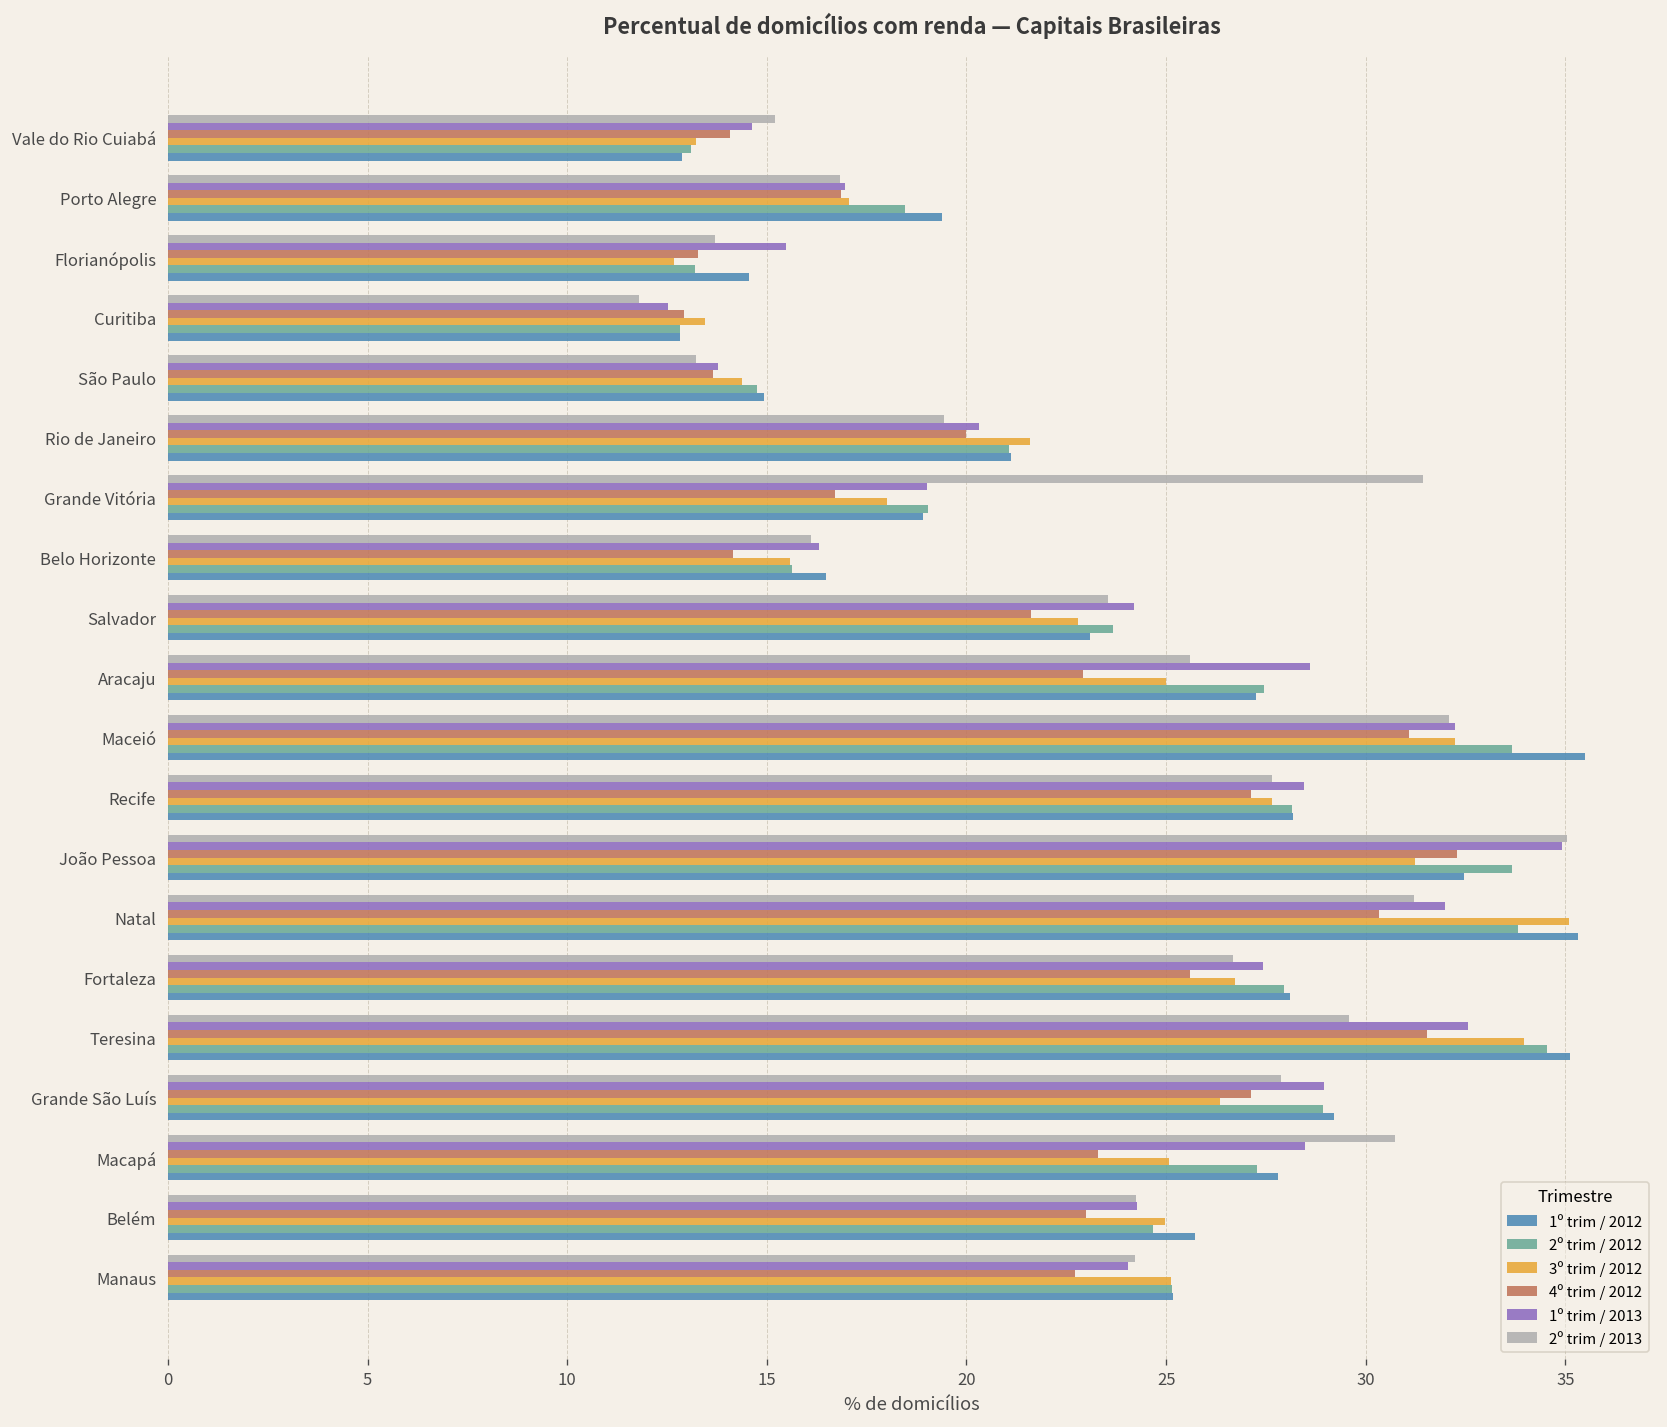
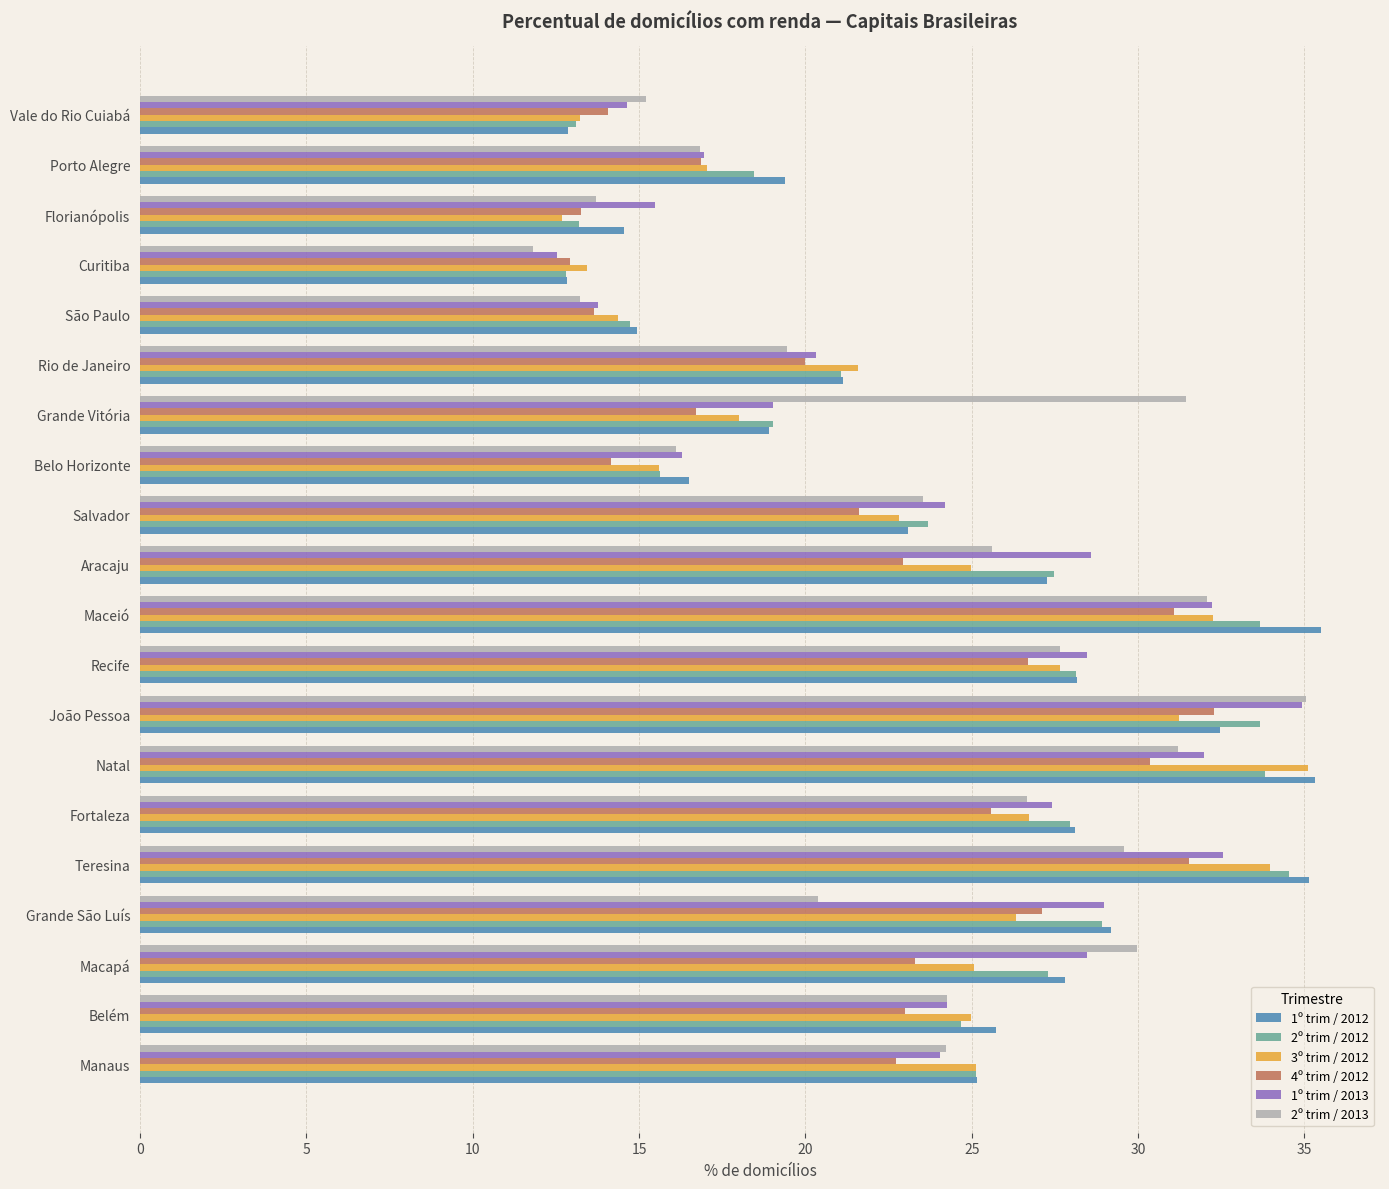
  {
    "3º trim / 2012": {
      "Vale do Rio Cuiabá": 13.2,
      "Porto Alegre": 17.1,
      "Florianópolis": 12.7,
      "Curitiba": 13.4,
      "São Paulo": 14.4,
      "Rio de Janeiro": 21.6,
      "Grande Vitória": 18.0,
      "Belo Horizonte": 15.6,
      "Salvador": 22.8,
      "Aracaju": 25.0,
      "Maceió": 32.2,
      "Recife": 27.6,
      "João Pessoa": 31.2,
      "Natal": 35.1,
      "Fortaleza": 26.7,
      "Teresina": 34.0,
      "Grande São Luís": 26.3,
      "Macapá": 25.1,
      "Belém": 25.0,
      "Manaus": 25.1
    },
    "4º trim / 2012": {
      "Vale do Rio Cuiabá": 14.1,
      "Porto Alegre": 16.9,
      "Florianópolis": 13.3,
      "Curitiba": 12.9,
      "São Paulo": 13.6,
      "Rio de Janeiro": 20.0,
      "Grande Vitória": 16.7,
      "Belo Horizonte": 14.2,
      "Salvador": 21.6,
      "Aracaju": 22.9,
      "Maceió": 31.1,
-     "Recife": 27.1,
+     "Recife": 26.7,
      "João Pessoa": 32.3,
      "Natal": 30.3,
      "Fortaleza": 25.6,
      "Teresina": 31.5,
      "Grande São Luís": 27.1,
      "Macapá": 23.3,
      "Belém": 23.0,
      "Manaus": 22.7
    },
    "1º trim / 2013": {
      "Vale do Rio Cuiabá": 14.6,
      "Porto Alegre": 16.9,
      "Florianópolis": 15.5,
      "Curitiba": 12.5,
      "São Paulo": 13.8,
      "Rio de Janeiro": 20.3,
      "Grande Vitória": 19.0,
      "Belo Horizonte": 16.3,
      "Salvador": 24.2,
      "Aracaju": 28.6,
      "Maceió": 32.2,
      "Recife": 28.5,
      "João Pessoa": 34.9,
      "Natal": 32.0,
      "Fortaleza": 27.4,
      "Teresina": 32.6,
      "Grande São Luís": 29.0,
      "Macapá": 28.5,
      "Belém": 24.3,
      "Manaus": 24.1
    },
    "2º trim / 2013": {
      "Vale do Rio Cuiabá": 15.2,
      "Porto Alegre": 16.8,
      "Florianópolis": 13.7,
      "Curitiba": 11.8,
      "São Paulo": 13.2,
      "Rio de Janeiro": 19.4,
      "Grande Vitória": 31.4,
      "Belo Horizonte": 16.1,
      "Salvador": 23.5,
      "Aracaju": 25.6,
      "Maceió": 32.1,
      "Recife": 27.7,
      "João Pessoa": 35.0,
      "Natal": 31.2,
      "Fortaleza": 26.7,
      "Teresina": 29.6,
-     "Grande São Luís": 27.9,
-     "Macapá": 30.7,
+     "Grande São Luís": 20.4,
+     "Macapá": 30.0,
      "Belém": 24.3,
      "Manaus": 24.2
    }
  }
